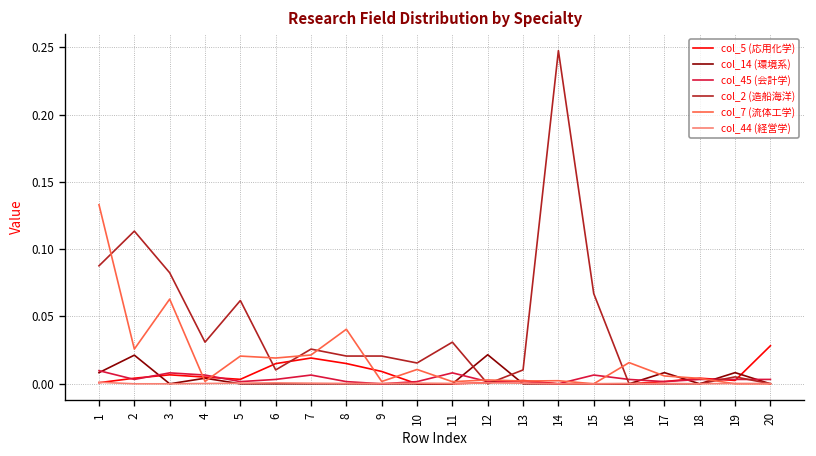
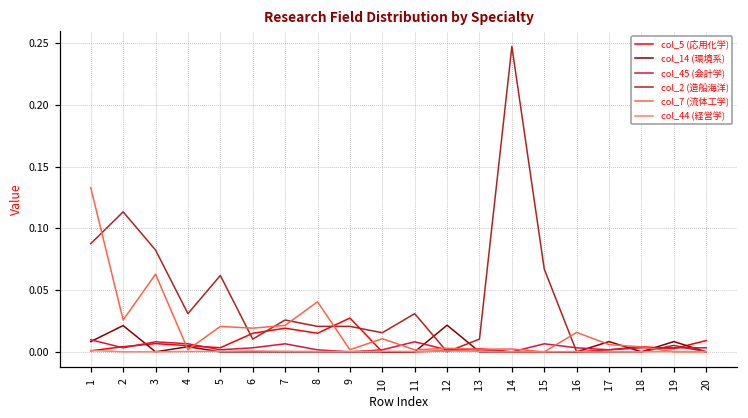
  {
    "col_5 (応用化学)": {
      "6": 0.015,
      "7": 0.019,
      "8": 0.015,
-     "9": 0.009,
-     "20": 0.028
+     "9": 0.027,
+     "20": 0.009
    },
    "col_14 (環境系)": {
      "2": 0.021,
      "12": 0.022,
      "17": 0.008,
      "19": 0.008
    }
  }
